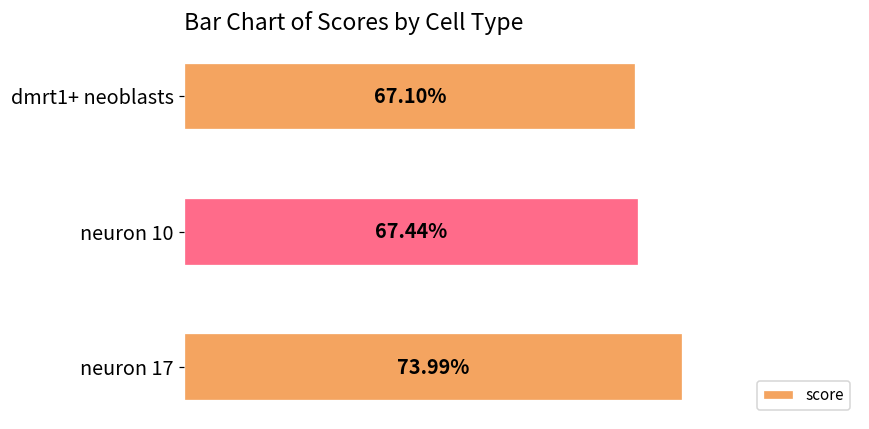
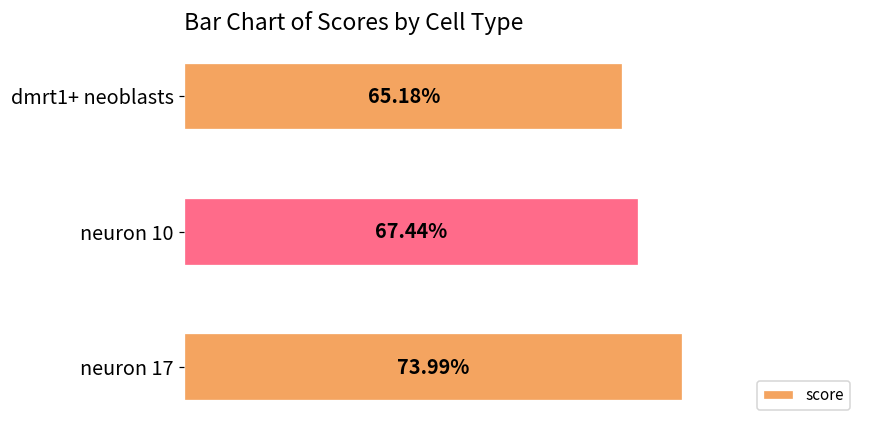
  {
-   "dmrt1+ neoblasts": "67.10%",
+   "dmrt1+ neoblasts": "65.18%",
    "neuron 10": "67.44%",
    "neuron 17": "73.99%"
  }
